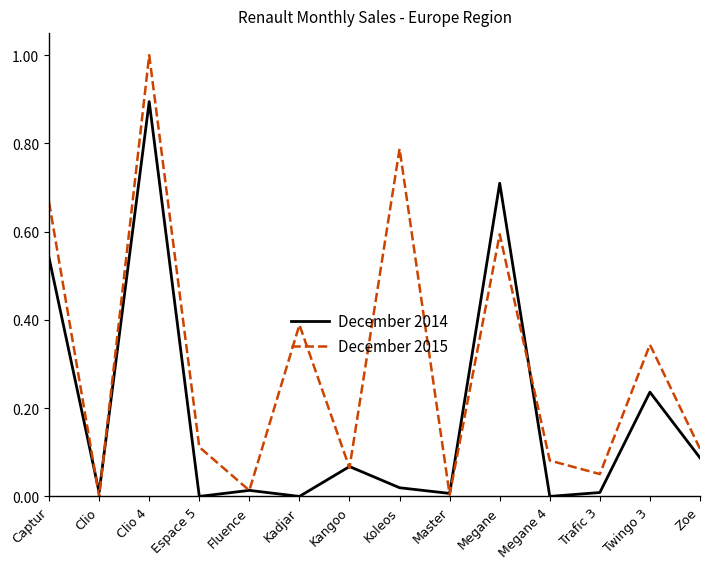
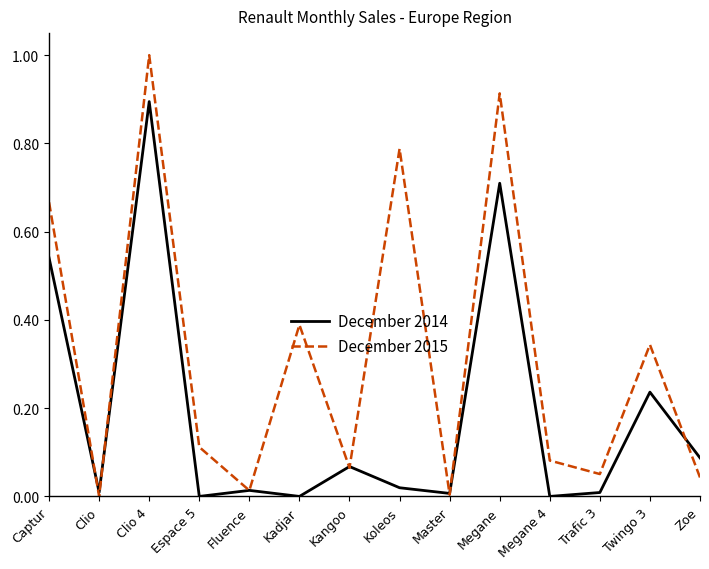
  {
    "December 2014": {
      "Captur": 0.54,
      "Clio": 0.01,
      "Clio 4": 0.89,
      "Espace 5": 0.00,
      "Kadjar": 0.00,
      "Koleos": 0.02,
      "Megane": 0.71,
      "Megane 4": 0.00,
      "Trafic 3": 0.01,
      "Twingo 3": 0.24,
      "Zoe": 0.09
    },
    "December 2015": {
      "Captur": 0.67,
      "Clio": 0.00,
      "Clio 4": 1.00,
      "Espace 5": 0.11,
      "Kadjar": 0.39,
      "Koleos": 0.79,
-     "Megane": 0.59,
+     "Megane": 0.91,
      "Megane 4": 0.08,
      "Trafic 3": 0.05,
      "Twingo 3": 0.34,
-     "Zoe": 0.11
+     "Zoe": 0.04
    }
  }
